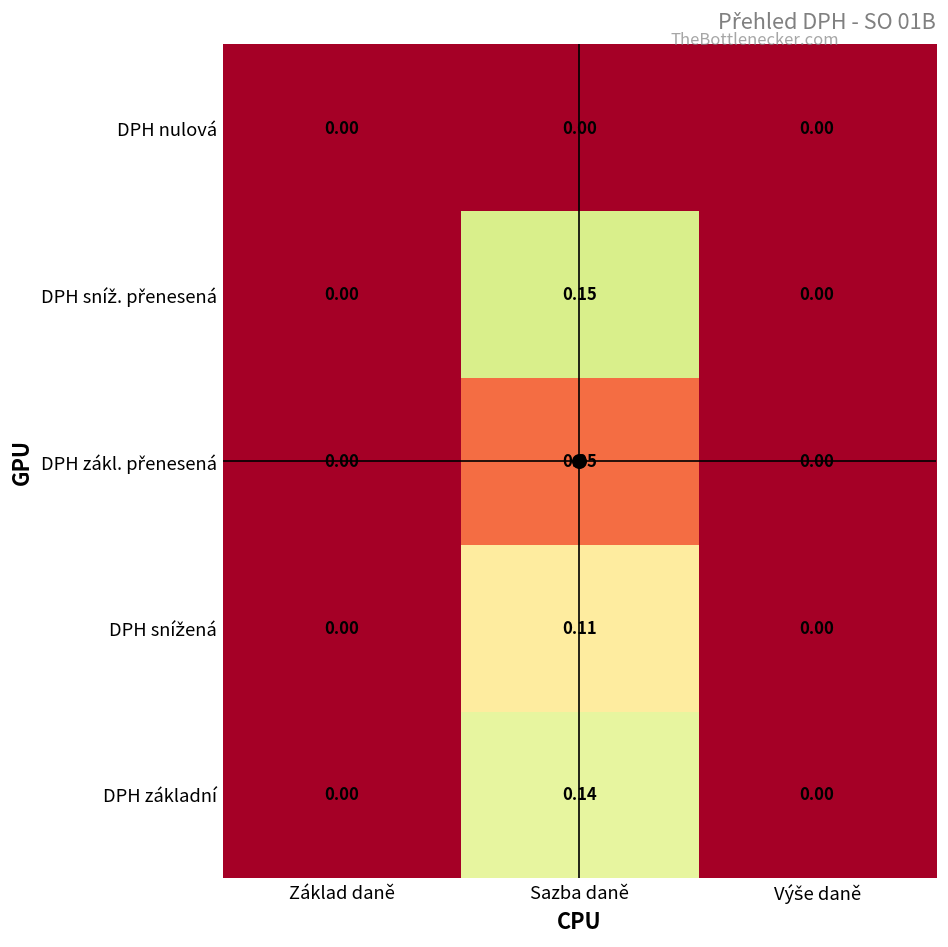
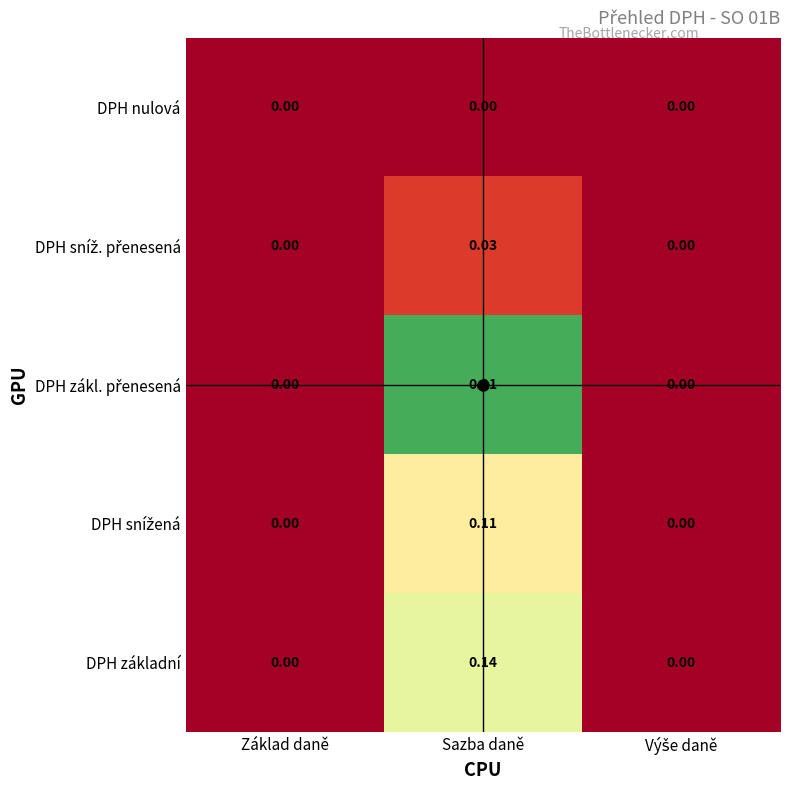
  {
    "DPH nulová": {
      "Základ daně": 0.00,
      "Sazba daně": 0.00,
      "Výše daně": 0.00
    },
    "DPH sníž. přenesená": {
      "Základ daně": 0.00,
-     "Sazba daně": 0.15,
+     "Sazba daně": 0.03,
      "Výše daně": 0.00
    },
    "DPH zákl. přenesená": {
      "Základ daně": 0.00,
-     "Sazba daně": 0.05,
+     "Sazba daně": 0.21,
      "Výše daně": 0.00
    },
    "DPH snížená": {
      "Základ daně": 0.00,
      "Sazba daně": 0.11,
      "Výše daně": 0.00
    },
    "DPH základní": {
      "Základ daně": 0.00,
      "Sazba daně": 0.14,
      "Výše daně": 0.00
    }
  }
